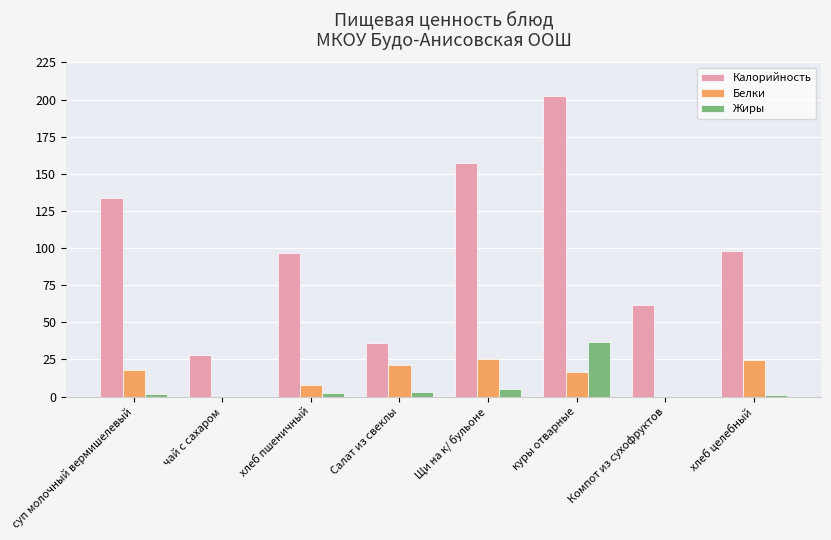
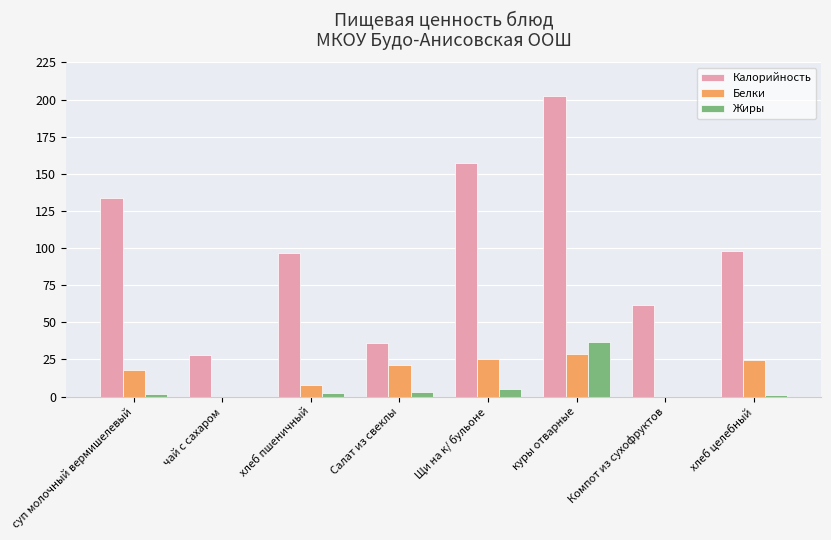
  {
    "Калорийность": {
      "суп молочный вермишелевый": 134,
      "чай с сахаром": 28,
      "хлеб пшеничный": 97,
      "Салат из свеклы": 36,
      "Щи на к/ бульоне": 157,
      "куры отварные": 202,
      "Компот из сухофруктов": 62,
      "хлеб целебный": 98
    },
    "Белки": {
      "суп молочный вермишелевый": 18,
      "чай с сахаром": 0,
      "хлеб пшеничный": 8,
      "Салат из свеклы": 21,
      "Щи на к/ бульоне": 26,
-     "куры отварные": 17,
+     "куры отварные": 29,
      "хлеб целебный": 25
    },
    "Жиры": {
      "чай с сахаром": 0,
      "хлеб пшеничный": 2,
      "Салат из свеклы": 3,
      "Щи на к/ бульоне": 5,
      "куры отварные": 37,
      "Компот из сухофруктов": 0
    }
  }
